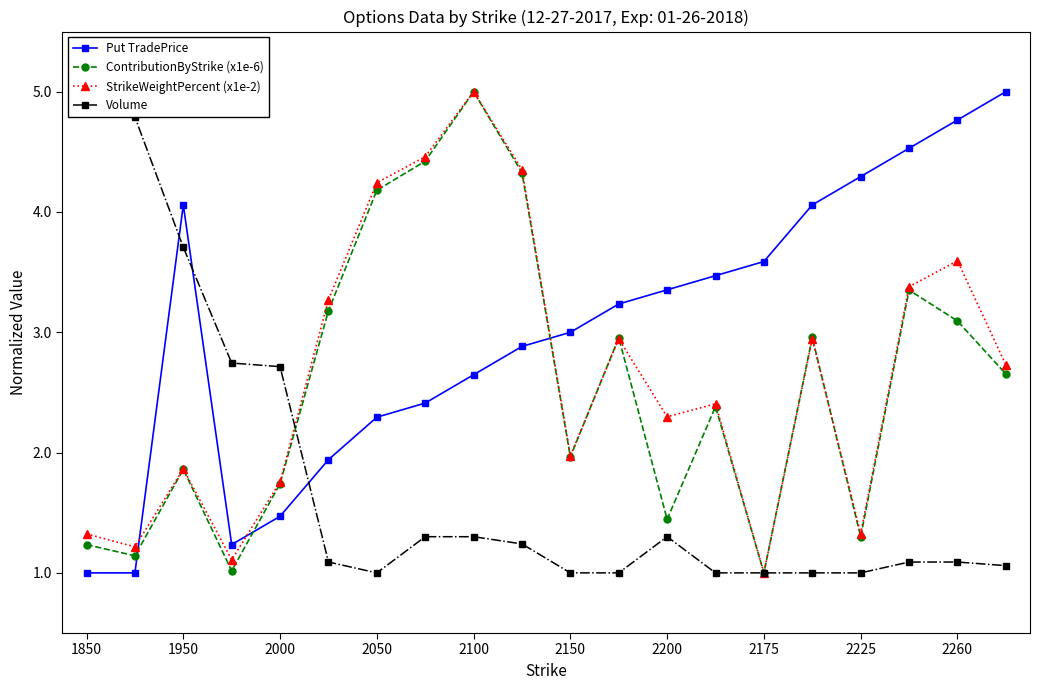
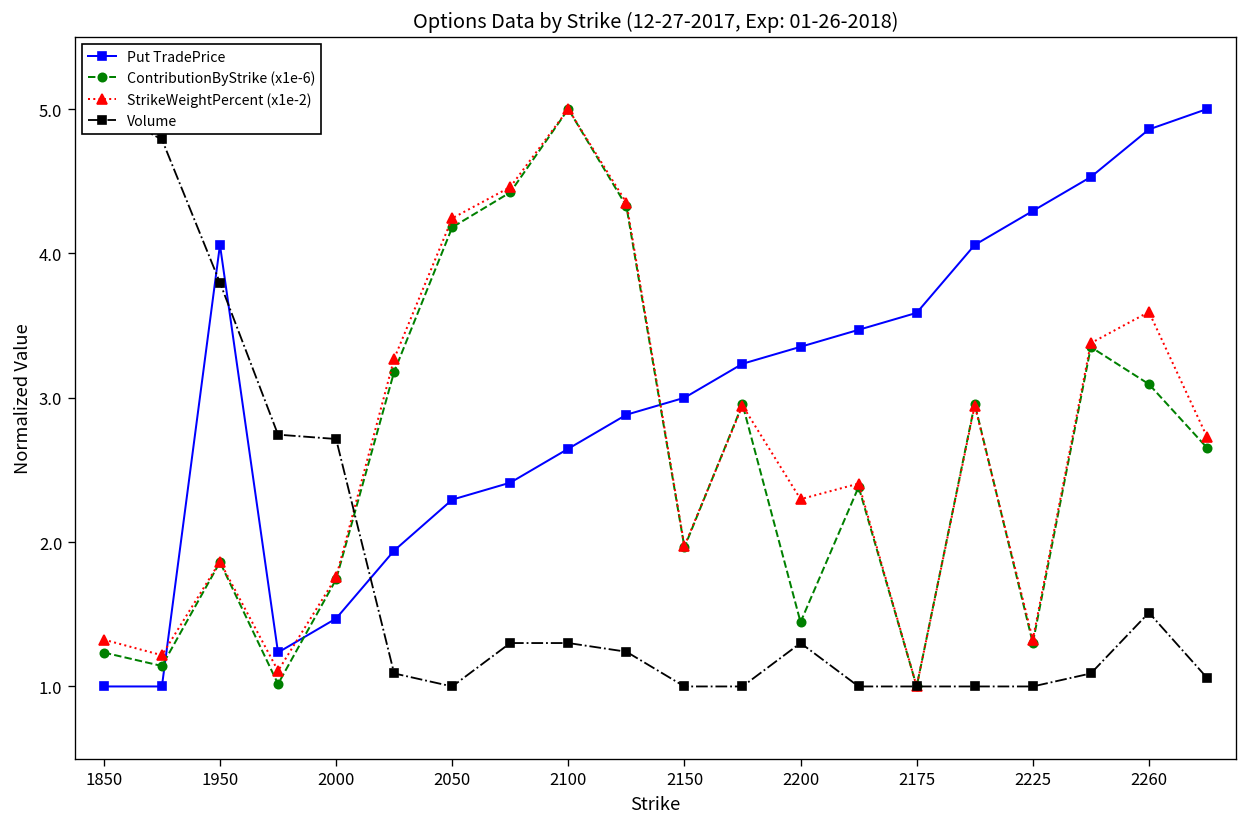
  {
    "Put TradePrice": {
      "1850": 1.00,
      "1950": 4.06,
      "2000": 1.47,
      "2050": 2.29,
      "2100": 2.65,
      "2150": 3.00,
      "2200": 3.35,
      "2175": 3.59,
      "2225": 4.29,
-     "2260": 4.76
+     "2260": 4.86
    },
    "ContributionByStrike (x1e-6)": {
      "1850": 1.23,
      "2050": 4.18,
      "2200": 1.45,
      "2225": 1.30,
      "2260": 3.09
    },
    "StrikeWeightPercent (x1e-2)": {
      "1850": 1.32,
      "2050": 4.24,
      "2200": 2.30,
      "2225": 1.32,
      "2260": 3.59
    },
    "Volume": {
-     "1950": 3.71,
+     "1950": 3.80,
      "2000": 2.71,
      "2050": 1.00,
      "2100": 1.30,
      "2150": 1.00,
      "2200": 1.30,
      "2225": 1.00,
-     "2260": 1.09
+     "2260": 1.51
    }
  }
